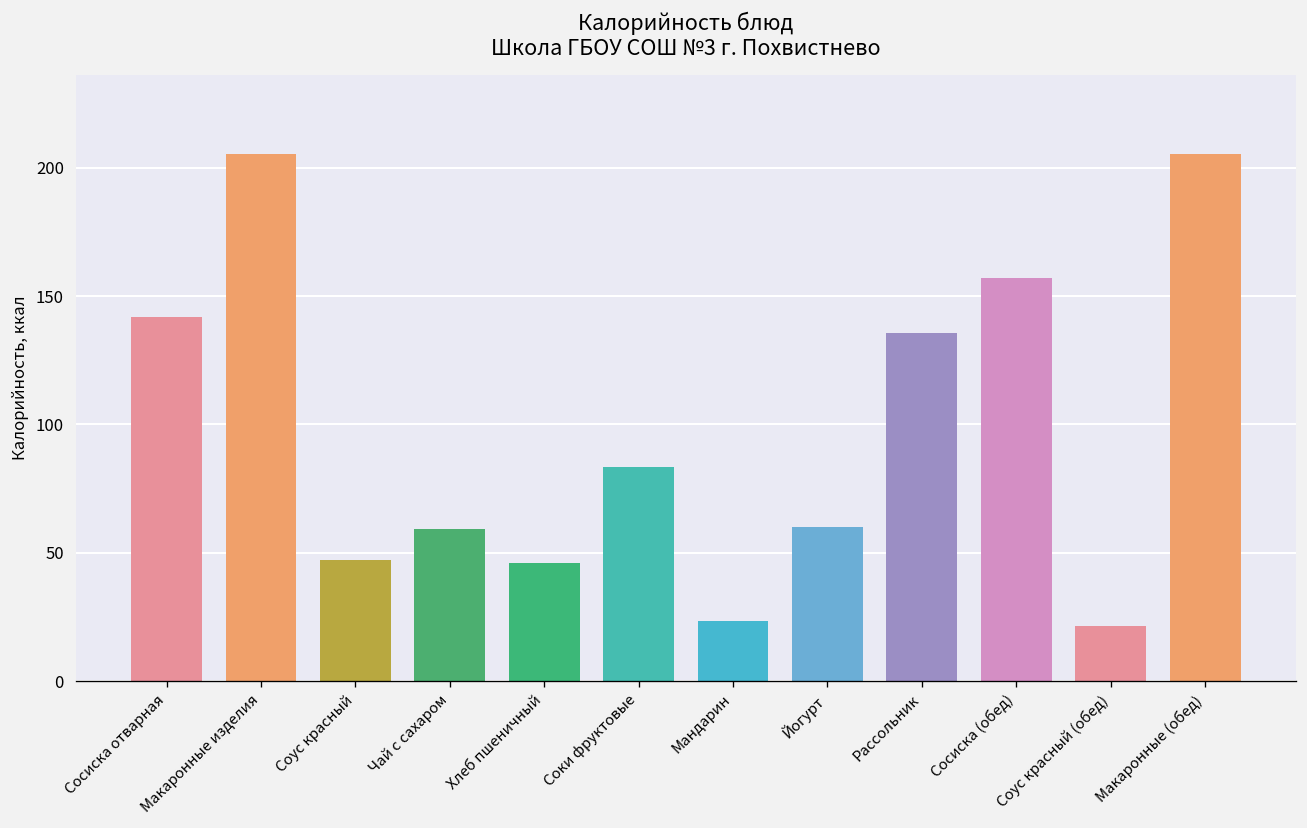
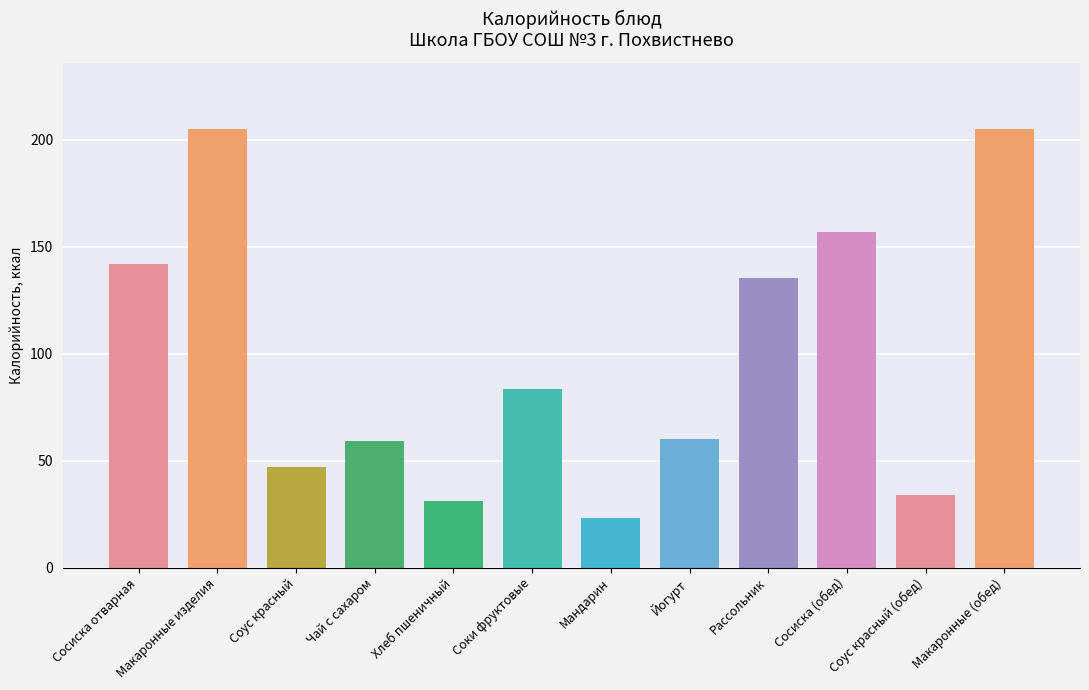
  {
    "Сосиска отварная": 142,
    "Макаронные изделия": 205,
    "Соус красный": 47,
    "Чай с сахаром": 59,
-   "Хлеб пшеничный": 46,
+   "Хлеб пшеничный": 31,
    "Соки фруктовые": 83,
    "Мандарин": 23,
    "Йогурт": 60,
    "Рассольник": 136,
    "Сосиска (обед)": 157,
-   "Соус красный (обед)": 22,
+   "Соус красный (обед)": 34,
    "Макаронные (обед)": 205
  }
